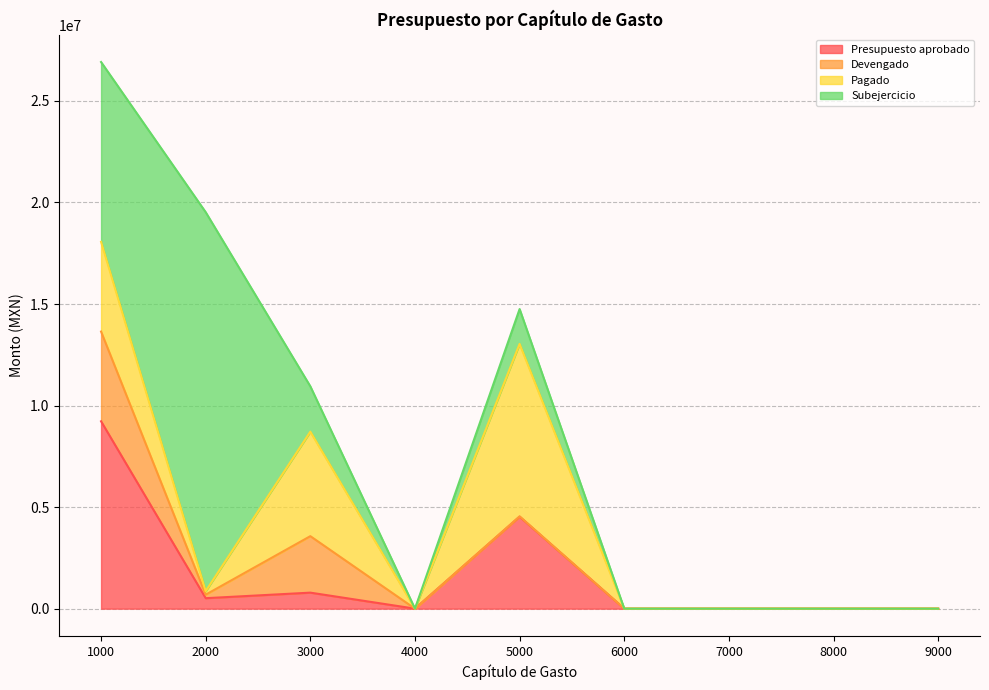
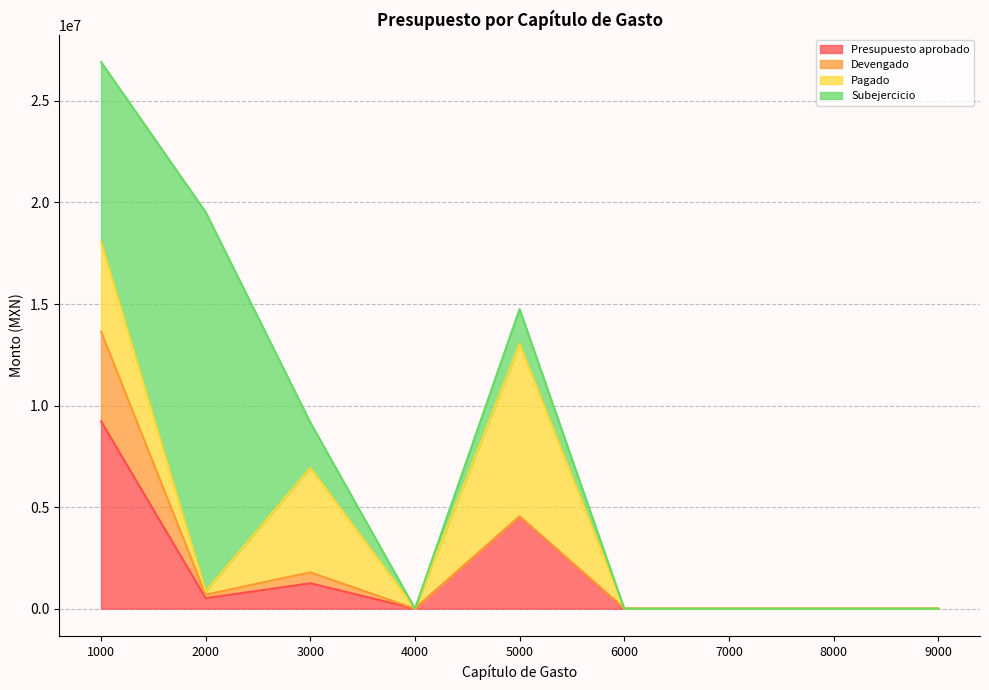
  {
    "Presupuesto aprobado": {
      "1000": 9200000,
      "2000": 500000,
-     "3000": 800000
+     "3000": 1300000
    },
    "Devengado": {
      "1000": 4400000,
      "2000": 200000,
-     "3000": 2800000
+     "3000": 500000
    },
    "Pagado": {
      "1000": 4400000,
      "2000": 200000,
      "3000": 5100000,
      "5000": 8500000
    },
    "Subejercicio": {
      "1000": 8900000,
      "2000": 18700000,
      "3000": 2200000,
      "5000": 1700000
    }
  }
